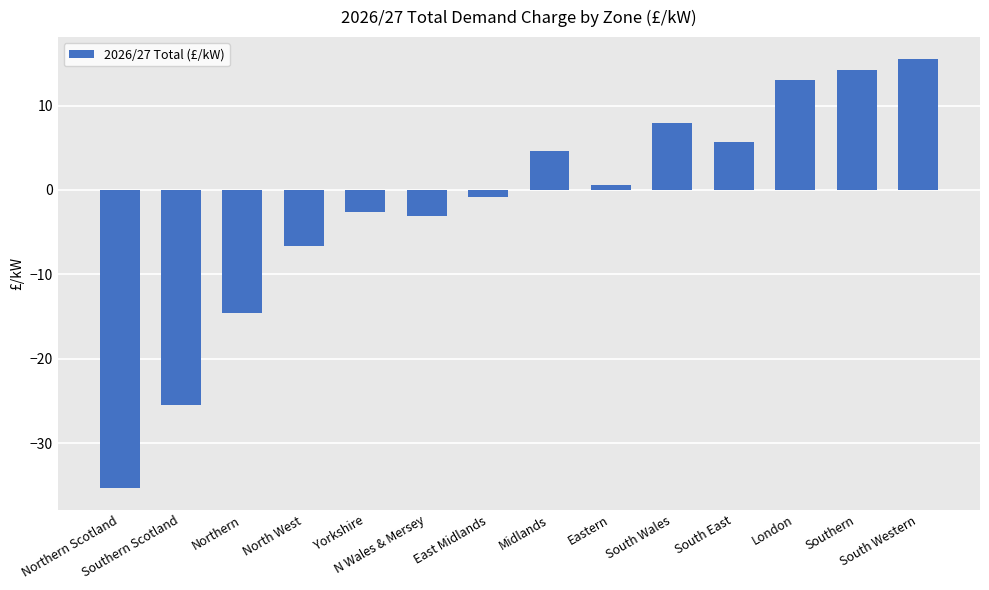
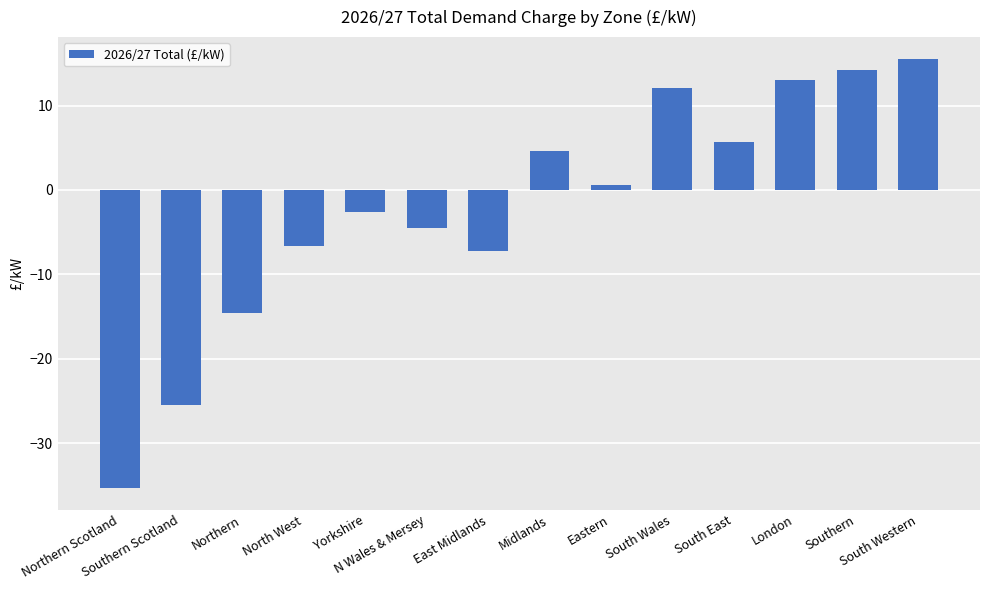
  {
    "Northern Scotland": -35,
    "Southern Scotland": -25,
    "Northern": -15,
    "North West": -7,
    "Yorkshire": -3,
-   "N Wales & Mersey": -3,
-   "East Midlands": -1,
+   "N Wales & Mersey": -5,
+   "East Midlands": -7,
    "Midlands": 5,
    "Eastern": 1,
-   "South Wales": 8,
+   "South Wales": 12,
    "South East": 6,
    "London": 13,
    "Southern": 14,
    "South Western": 16
  }
